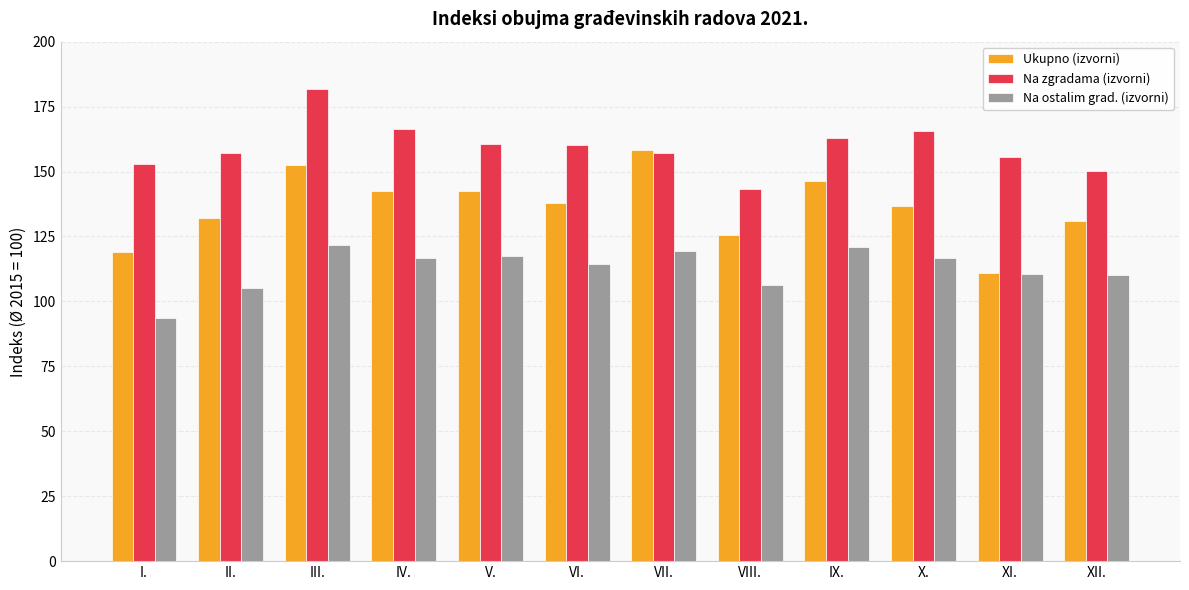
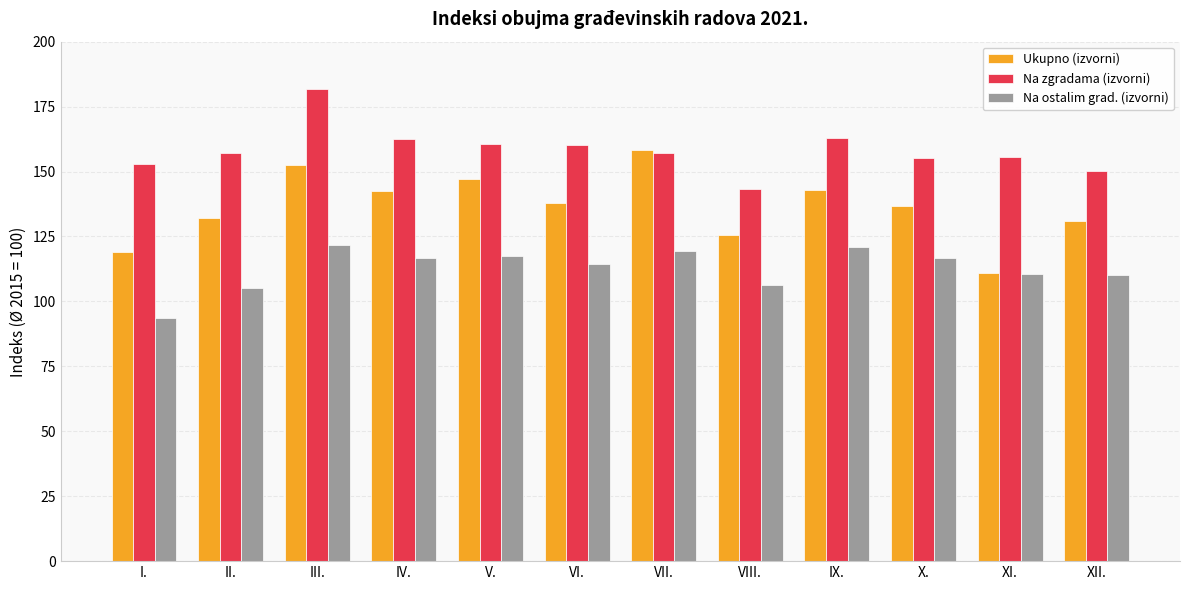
  {
    "Ukupno (izvorni)": {
      "I.": 119,
      "II.": 132,
      "III.": 153,
      "IV.": 142,
-     "V.": 142,
+     "V.": 147,
      "VI.": 138,
      "VII.": 158,
      "VIII.": 125,
-     "IX.": 146,
+     "IX.": 143,
      "X.": 137,
      "XI.": 111,
      "XII.": 131
    },
    "Na zgradama (izvorni)": {
      "I.": 153,
      "II.": 157,
      "III.": 182,
-     "IV.": 166,
+     "IV.": 162,
      "V.": 161,
      "VI.": 160,
      "VII.": 157,
      "VIII.": 143,
      "IX.": 163,
-     "X.": 166,
+     "X.": 155,
      "XI.": 156,
      "XII.": 150
    },
    "Na ostalim grad. (izvorni)": {
      "I.": 94,
      "II.": 105,
      "III.": 122,
      "IV.": 117,
      "V.": 118,
      "VI.": 114,
      "VII.": 119,
      "VIII.": 106,
      "IX.": 121,
      "X.": 117,
      "XI.": 110,
      "XII.": 110
    }
  }
